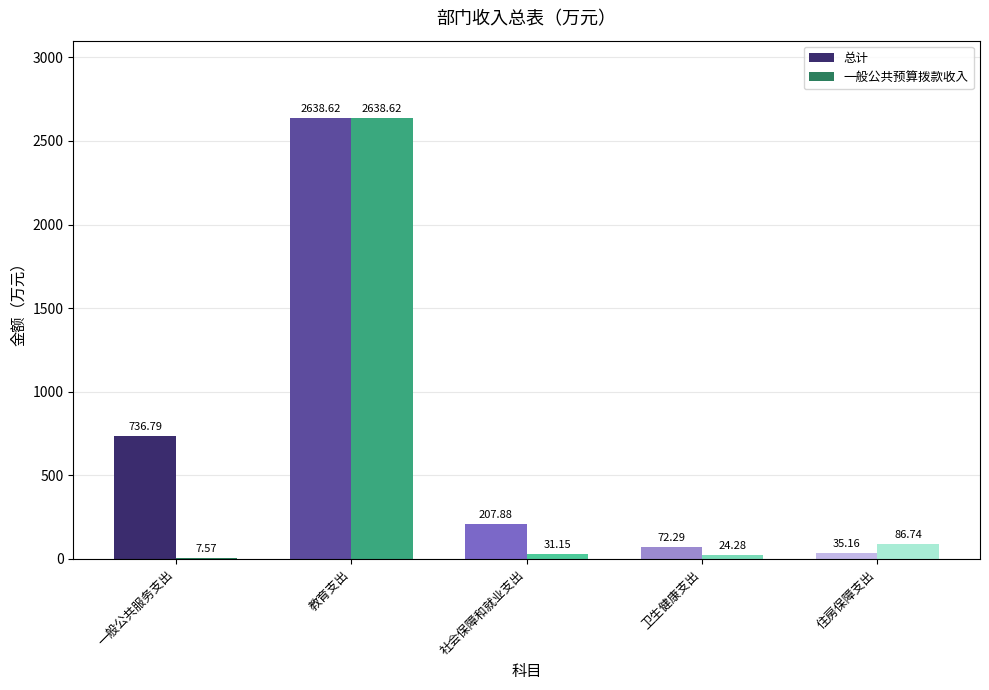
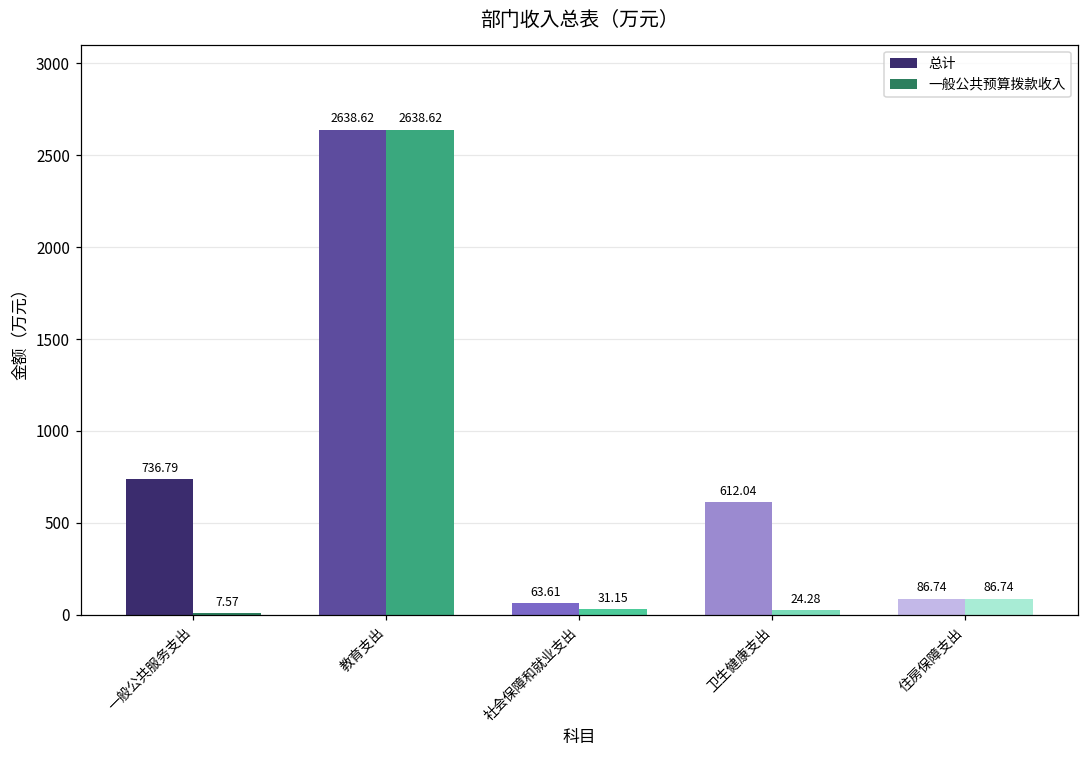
  {
    "总计": {
      "一般公共服务支出": 736.79,
      "教育支出": 2638.62,
-     "社会保障和就业支出": 207.88,
-     "卫生健康支出": 72.29,
-     "住房保障支出": 35.16
+     "社会保障和就业支出": 63.61,
+     "卫生健康支出": 612.04,
+     "住房保障支出": 86.74
    },
    "一般公共预算拨款收入": {
      "一般公共服务支出": 7.57,
      "教育支出": 2638.62,
      "社会保障和就业支出": 31.15,
      "卫生健康支出": 24.28,
      "住房保障支出": 86.74
    }
  }
